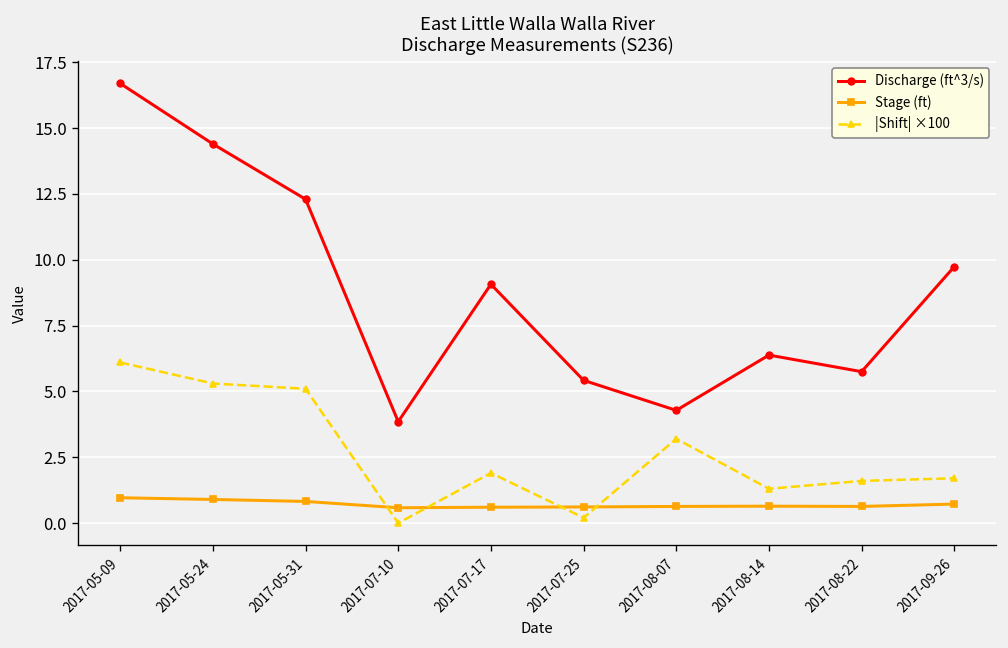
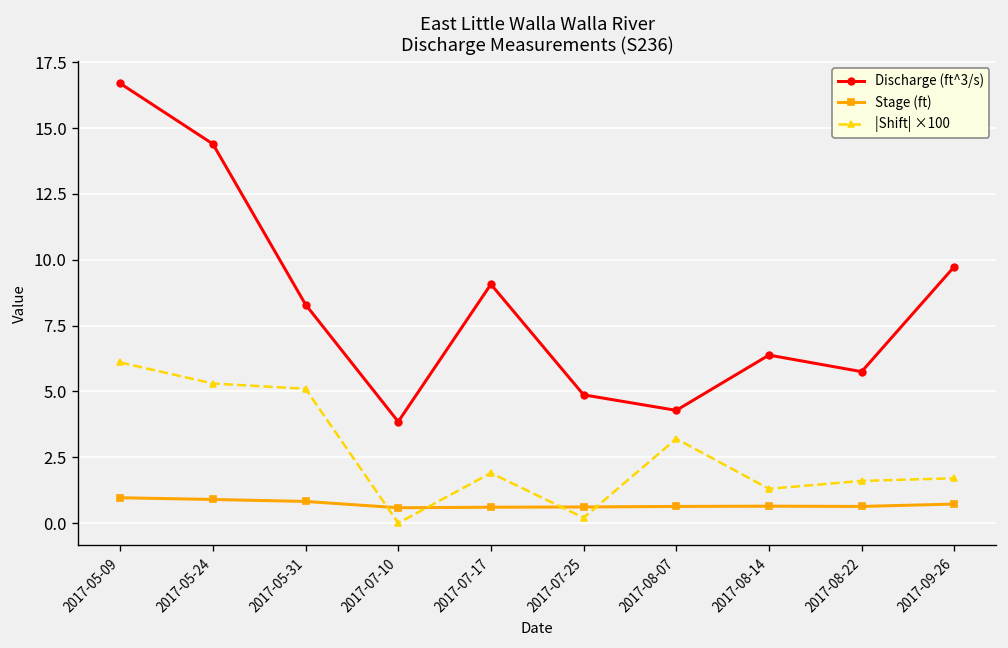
  {
    "Discharge (ft^3/s)": {
      "2017-05-09": 16.7,
      "2017-05-24": 14.4,
-     "2017-05-31": 12.3,
+     "2017-05-31": 8.3,
      "2017-07-10": 3.9,
      "2017-07-17": 9.1,
-     "2017-07-25": 5.4,
+     "2017-07-25": 4.9,
      "2017-08-07": 4.3,
      "2017-08-14": 6.4,
      "2017-08-22": 5.8,
      "2017-09-26": 9.7
    }
  }
